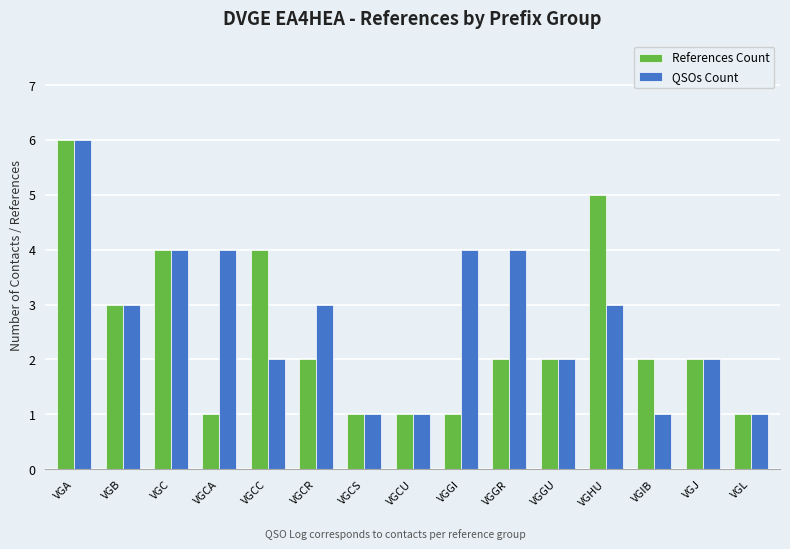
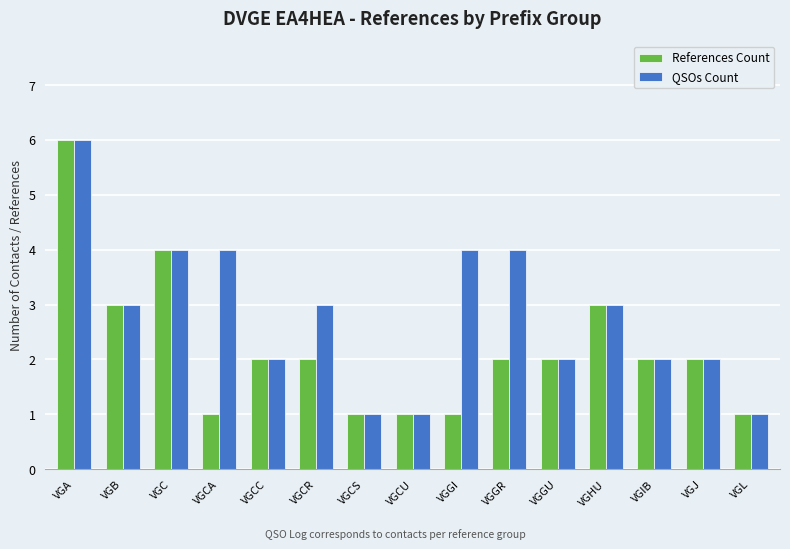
  {
    "References Count": {
      "VGA": 6,
      "VGB": 3,
      "VGC": 4,
      "VGCA": 1,
-     "VGCC": 4,
+     "VGCC": 2,
      "VGCR": 2,
      "VGCS": 1,
      "VGCU": 1,
      "VGGI": 1,
      "VGGR": 2,
      "VGGU": 2,
-     "VGHU": 5,
+     "VGHU": 3,
      "VGIB": 2,
      "VGJ": 2,
      "VGL": 1
    },
    "QSOs Count": {
      "VGA": 6,
      "VGB": 3,
      "VGC": 4,
      "VGCA": 4,
      "VGCC": 2,
      "VGCR": 3,
      "VGCS": 1,
      "VGCU": 1,
      "VGGI": 4,
      "VGGR": 4,
      "VGGU": 2,
      "VGHU": 3,
-     "VGIB": 1,
+     "VGIB": 2,
      "VGJ": 2,
      "VGL": 1
    }
  }
